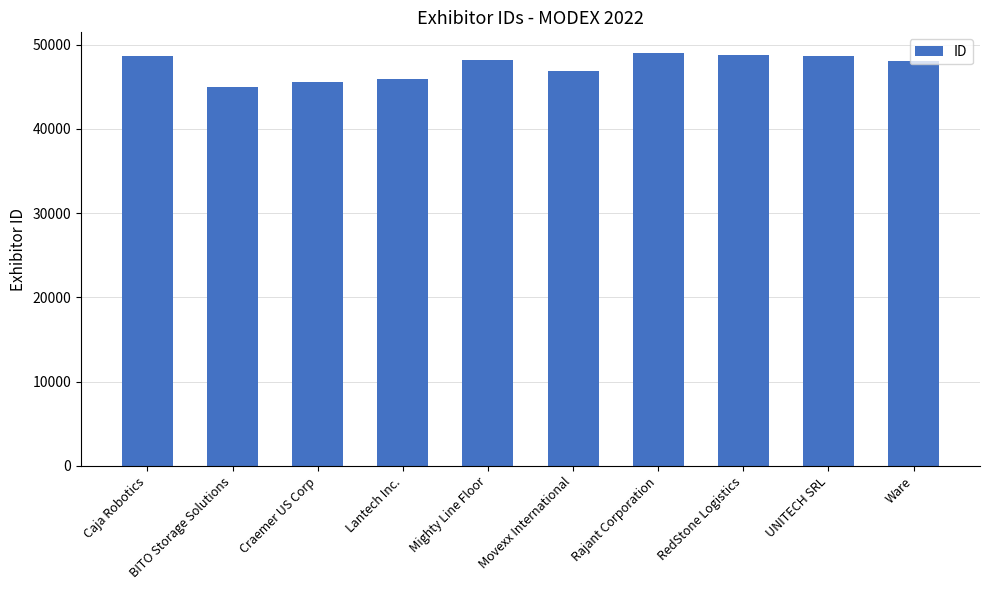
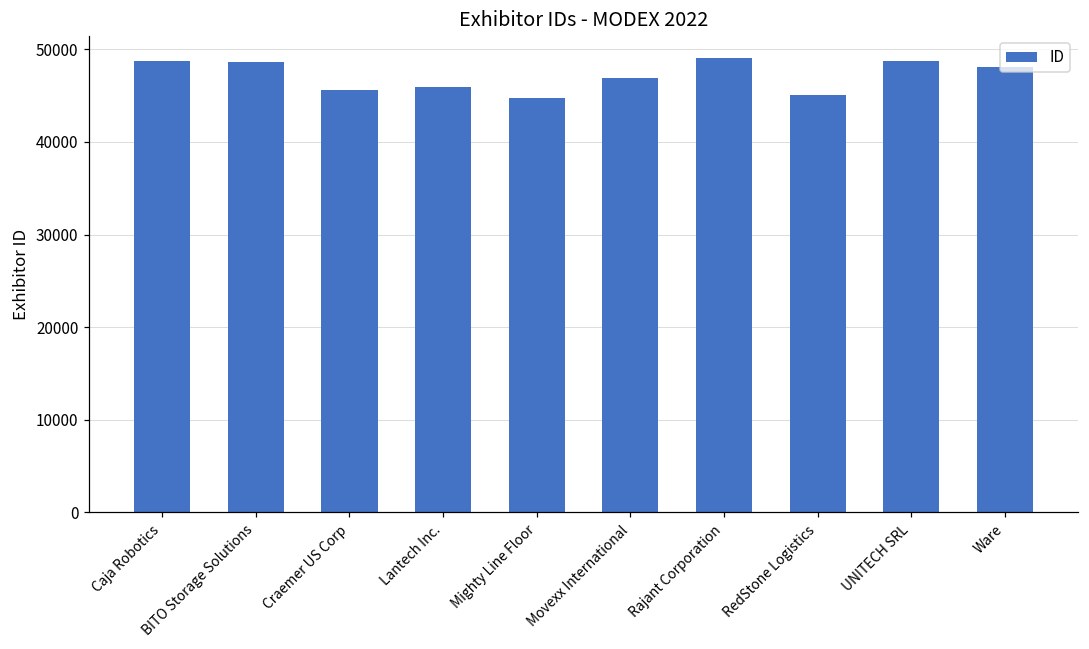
  {
    "Caja Robotics": 49000,
-   "BITO Storage Solutions": 45000,
+   "BITO Storage Solutions": 49000,
    "Craemer US Corp": 46000,
    "Lantech Inc.": 46000,
-   "Mighty Line Floor": 48000,
+   "Mighty Line Floor": 45000,
    "Movexx International": 47000,
    "Rajant Corporation": 49000,
-   "RedStone Logistics": 49000,
+   "RedStone Logistics": 45000,
    "UNITECH SRL": 49000
  }
